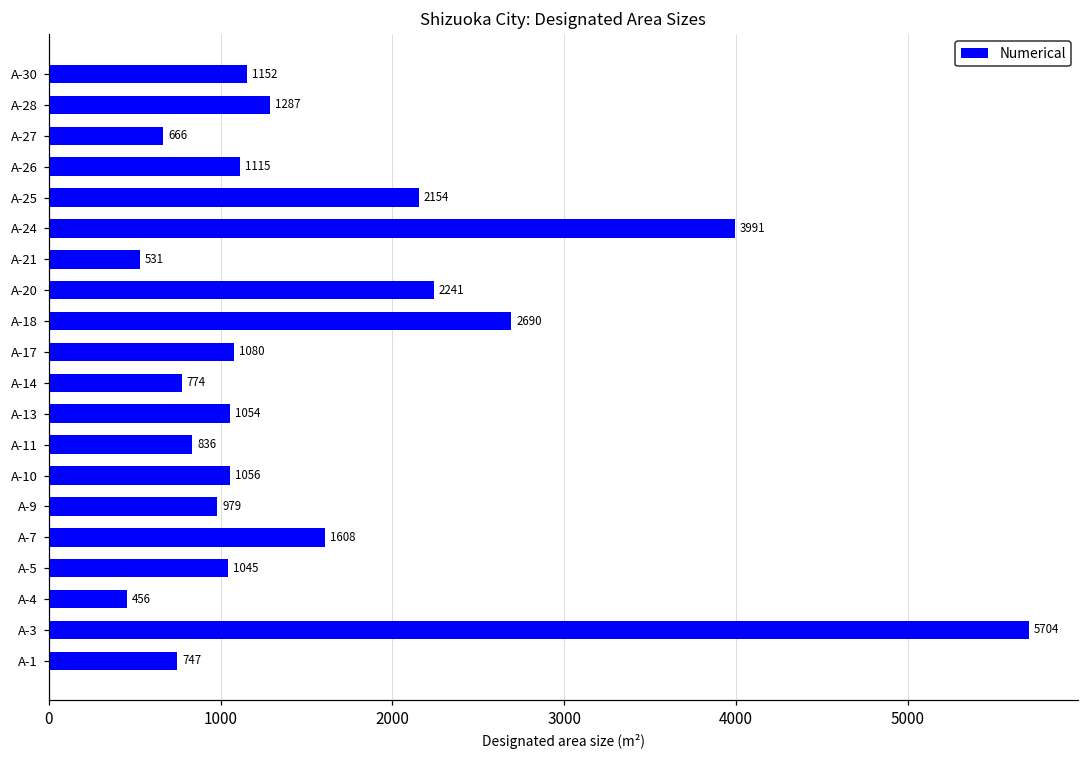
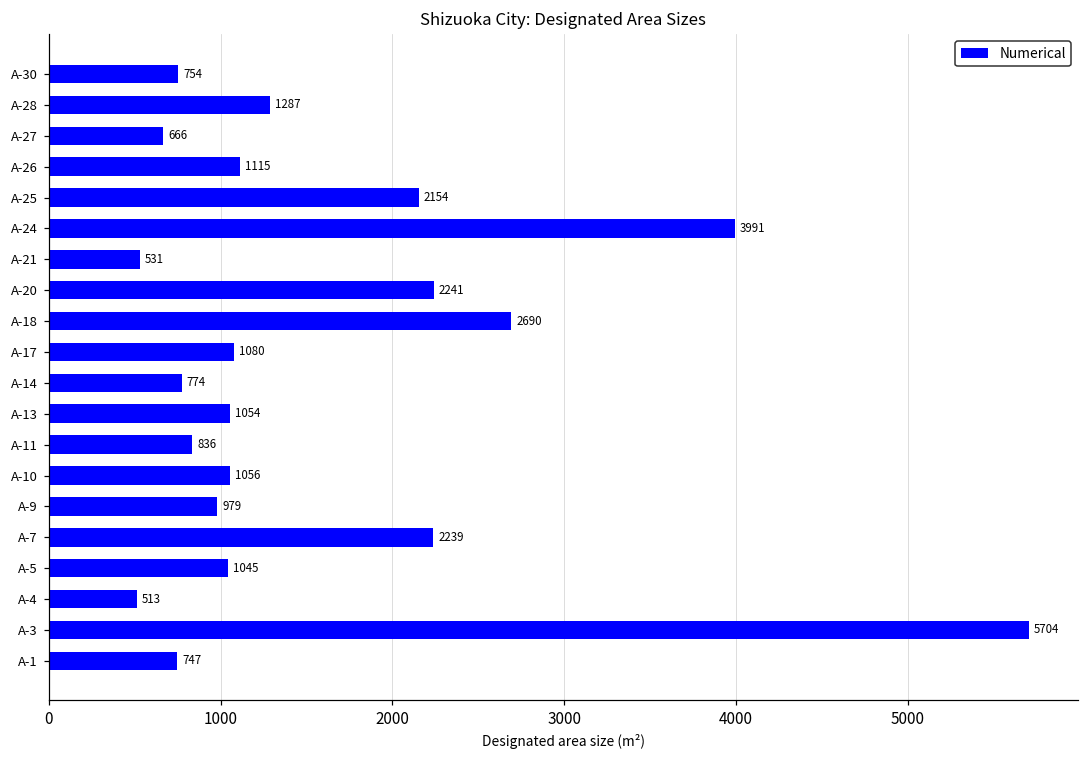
  {
-   "A-30": 1152,
+   "A-30": 754,
    "A-28": 1287,
    "A-27": 666,
    "A-26": 1115,
    "A-25": 2154,
    "A-24": 3991,
    "A-21": 531,
    "A-20": 2241,
    "A-18": 2690,
    "A-17": 1080,
    "A-14": 774,
    "A-13": 1054,
    "A-11": 836,
    "A-10": 1056,
    "A-9": 979,
-   "A-7": 1608,
+   "A-7": 2239,
    "A-5": 1045,
-   "A-4": 456,
+   "A-4": 513,
    "A-3": 5704,
    "A-1": 747
  }
